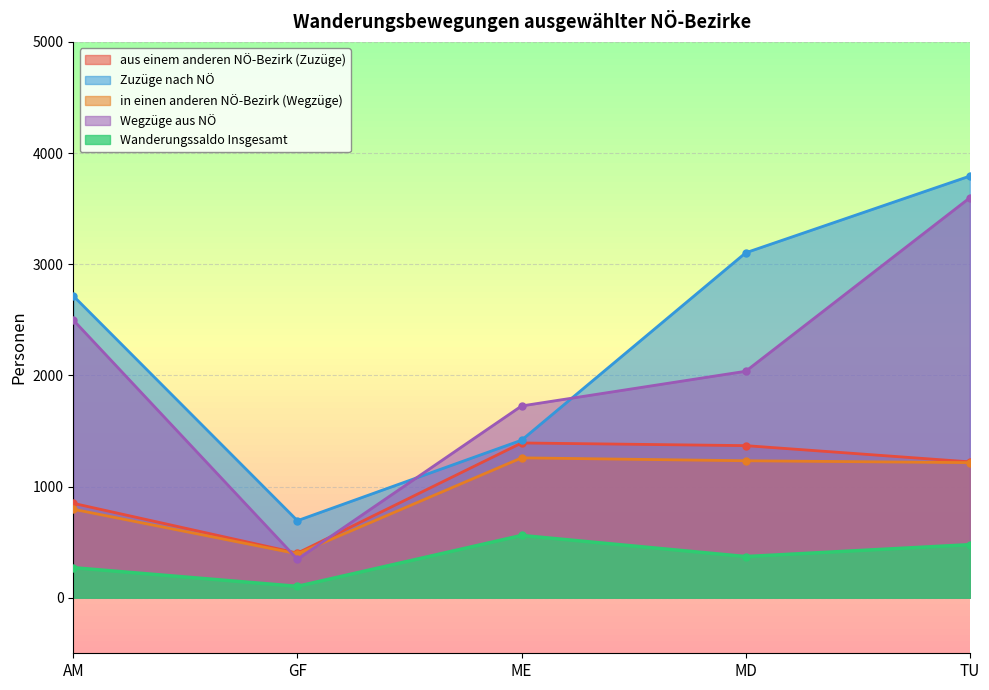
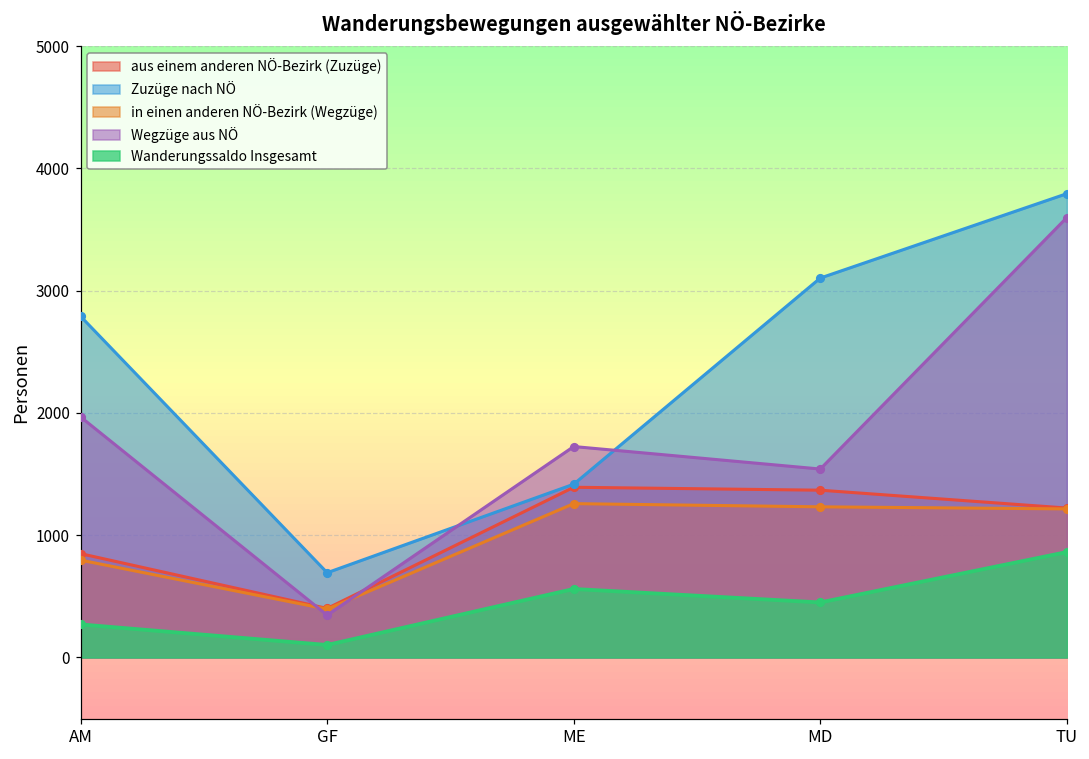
  {
    "Zuzüge nach NÖ": {
-     "AM": 2720,
+     "AM": 2790,
      "GF": 690,
      "ME": 1420,
      "MD": 3100,
      "TU": 3790
    },
    "Wegzüge aus NÖ": {
-     "AM": 2500,
+     "AM": 1970,
      "GF": 350,
      "ME": 1730,
-     "MD": 2040,
+     "MD": 1540,
      "TU": 3600
    },
    "Wanderungssaldo Insgesamt": {
      "AM": 270,
      "GF": 100,
      "ME": 560,
-     "MD": 370,
-     "TU": 480
+     "MD": 450,
+     "TU": 860
    }
  }
